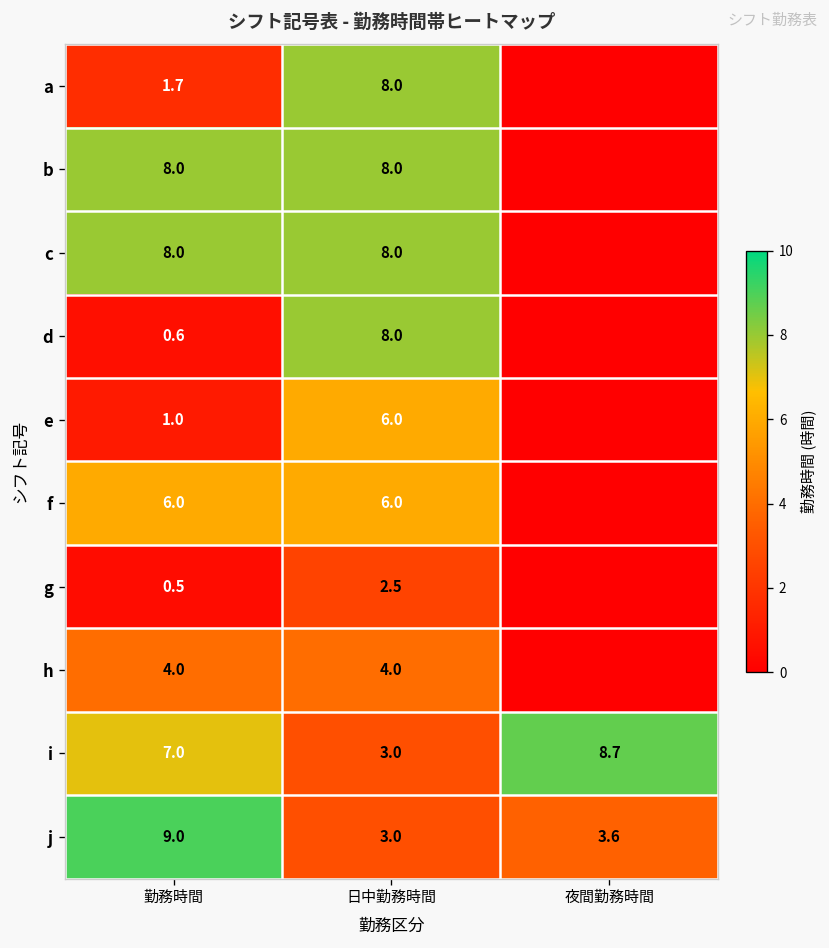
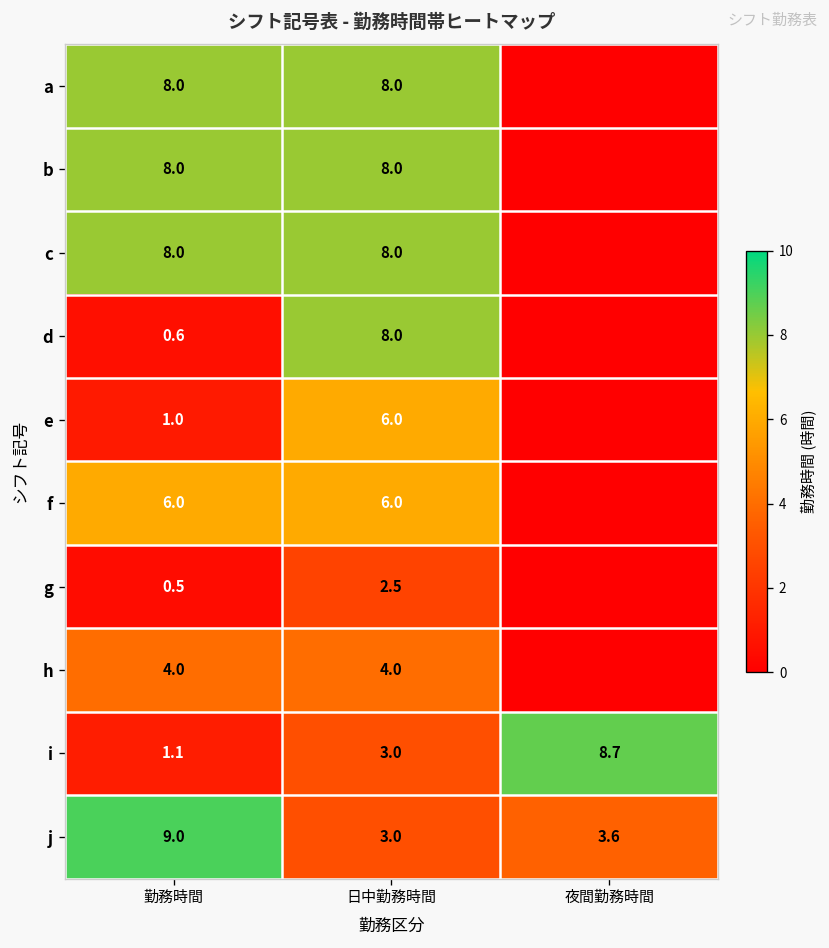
  {
    "a": {
-     "勤務時間": 1.7,
+     "勤務時間": 8.0,
      "日中勤務時間": 8.0
    },
    "b": {
      "勤務時間": 8.0,
      "日中勤務時間": 8.0
    },
    "c": {
      "勤務時間": 8.0,
      "日中勤務時間": 8.0
    },
    "d": {
      "勤務時間": 0.6,
      "日中勤務時間": 8.0
    },
    "e": {
      "勤務時間": 1.0,
      "日中勤務時間": 6.0
    },
    "f": {
      "勤務時間": 6.0,
      "日中勤務時間": 6.0
    },
    "g": {
      "勤務時間": 0.5,
      "日中勤務時間": 2.5
    },
    "h": {
      "勤務時間": 4.0,
      "日中勤務時間": 4.0
    },
    "i": {
-     "勤務時間": 7.0,
+     "勤務時間": 1.1,
      "日中勤務時間": 3.0,
      "夜間勤務時間": 8.7
    },
    "j": {
      "勤務時間": 9.0,
      "日中勤務時間": 3.0,
      "夜間勤務時間": 3.6
    }
  }
